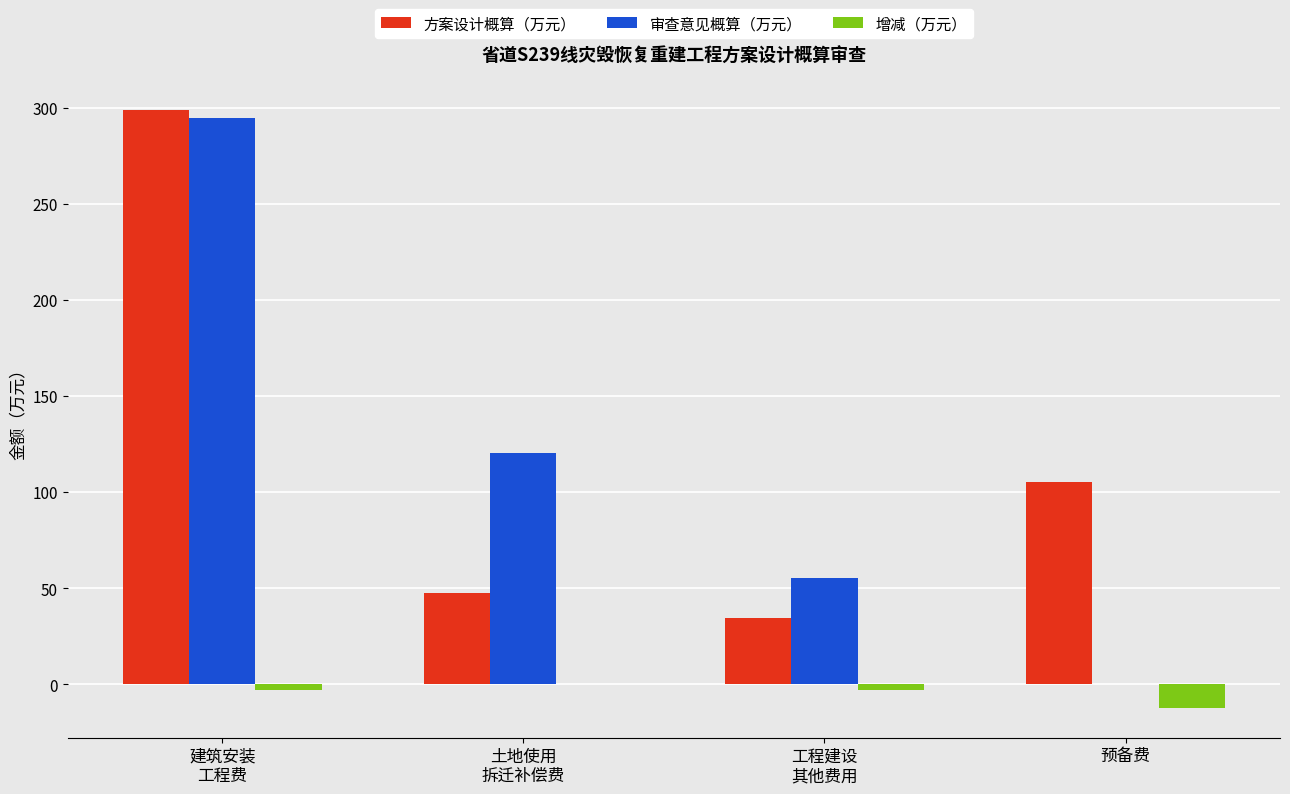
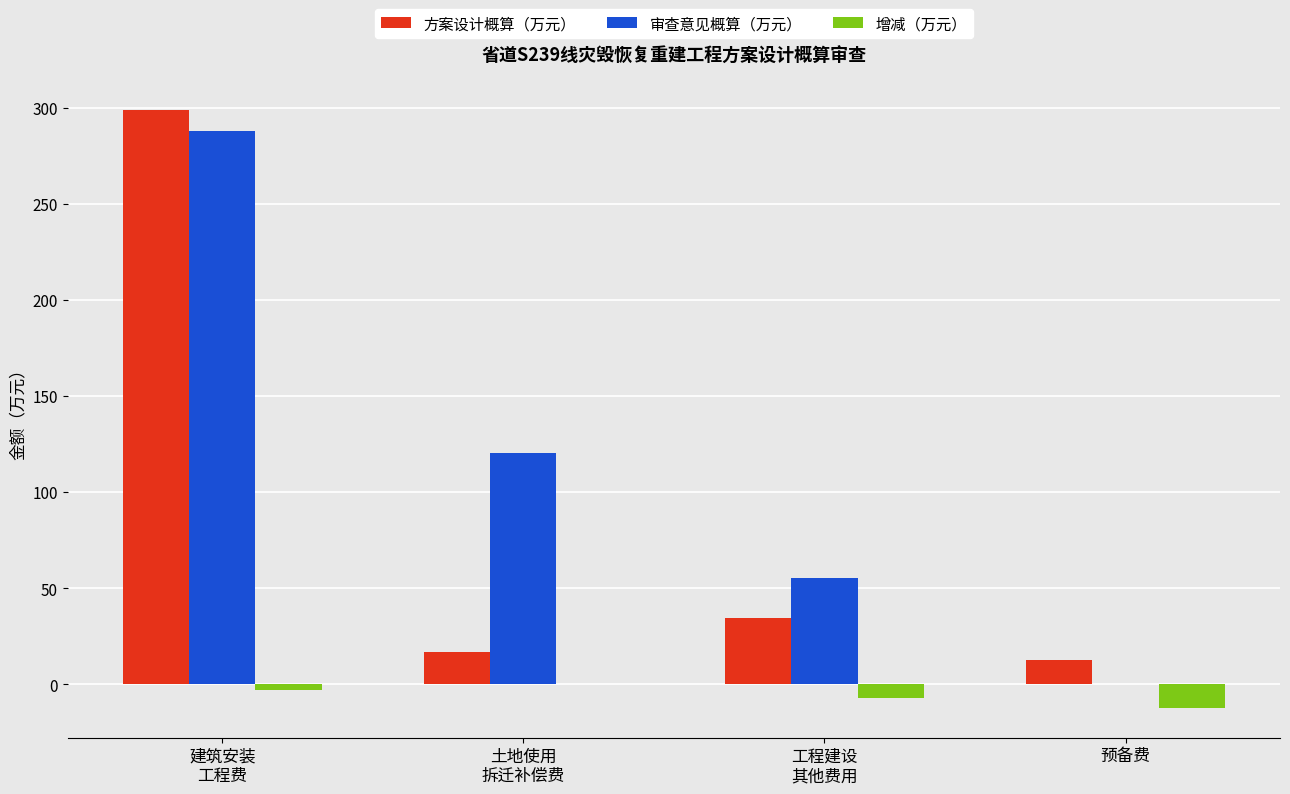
  {
    "方案设计概算（万元）": {
      "建筑安装 工程费": 299,
-     "土地使用 拆迁补偿费": 48,
+     "土地使用 拆迁补偿费": 17,
      "工程建设 其他费用": 35,
-     "预备费": 105
+     "预备费": 12
    },
    "审查意见概算（万元）": {
-     "建筑安装 工程费": 295,
+     "建筑安装 工程费": 288,
      "土地使用 拆迁补偿费": 120,
      "工程建设 其他费用": 55,
      "预备费": 0
    },
    "增减（万元）": {
      "建筑安装 工程费": -3,
      "土地使用 拆迁补偿费": 0,
-     "工程建设 其他费用": -3,
+     "工程建设 其他费用": -7,
      "预备费": -12
    }
  }
